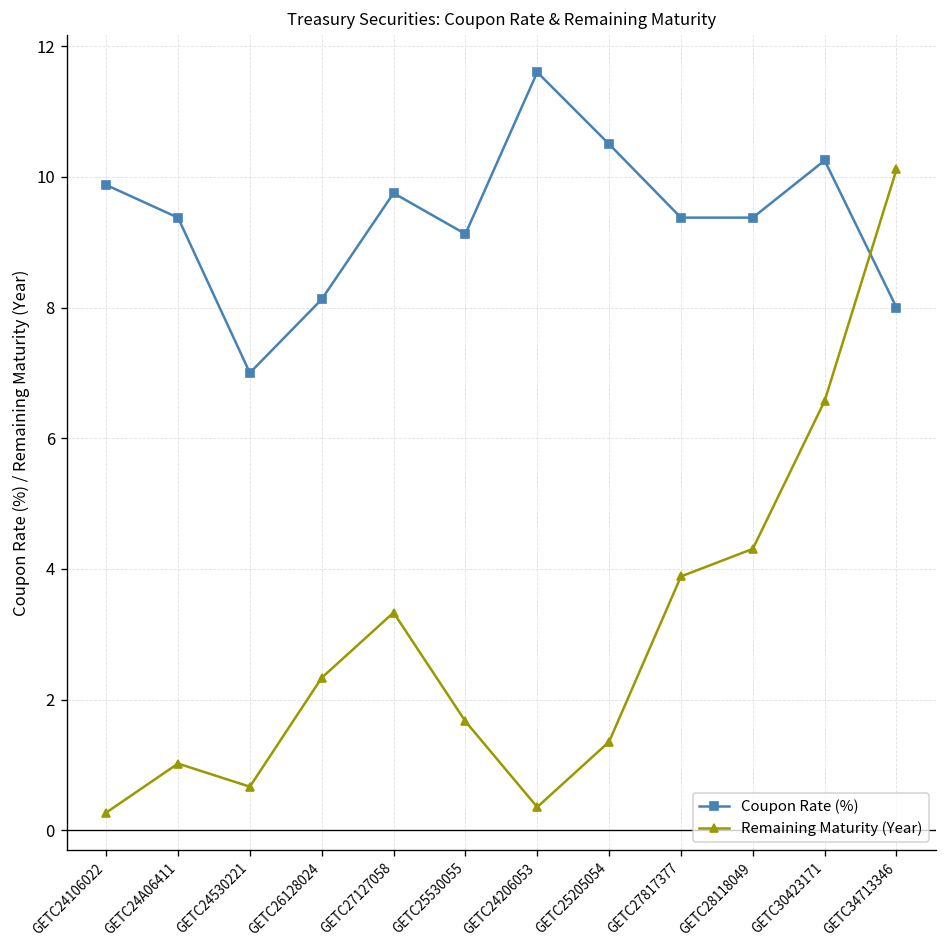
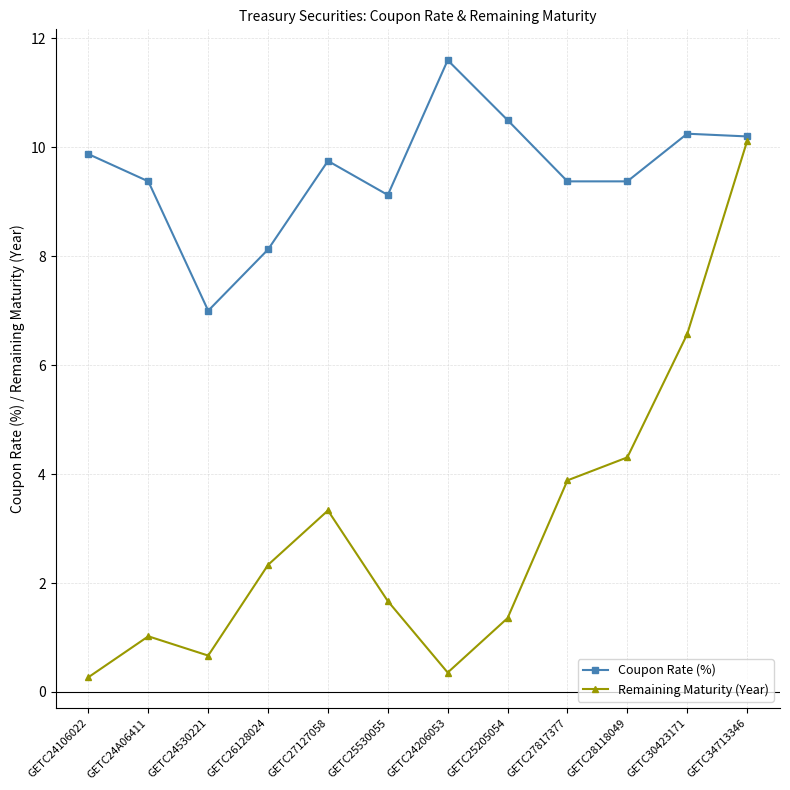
  {
    "Coupon Rate (%)": {
      "GETC24106022": 9.9,
      "GETC24A06411": 9.4,
      "GETC24530221": 7.0,
      "GETC26128024": 8.1,
      "GETC27127058": 9.8,
      "GETC25530055": 9.1,
      "GETC24206053": 11.6,
      "GETC25205054": 10.5,
      "GETC27817377": 9.4,
      "GETC28118049": 9.4,
      "GETC30423171": 10.3,
-     "GETC34713346": 8.0
+     "GETC34713346": 10.2
    },
    "Remaining Maturity (Year)": {
      "GETC24106022": 0.3,
      "GETC24A06411": 1.0,
      "GETC24530221": 0.7,
      "GETC26128024": 2.3,
      "GETC27127058": 3.3,
      "GETC25530055": 1.7,
      "GETC24206053": 0.4,
      "GETC25205054": 1.4,
      "GETC27817377": 3.9,
      "GETC28118049": 4.3,
      "GETC30423171": 6.6,
      "GETC34713346": 10.1
    }
  }
